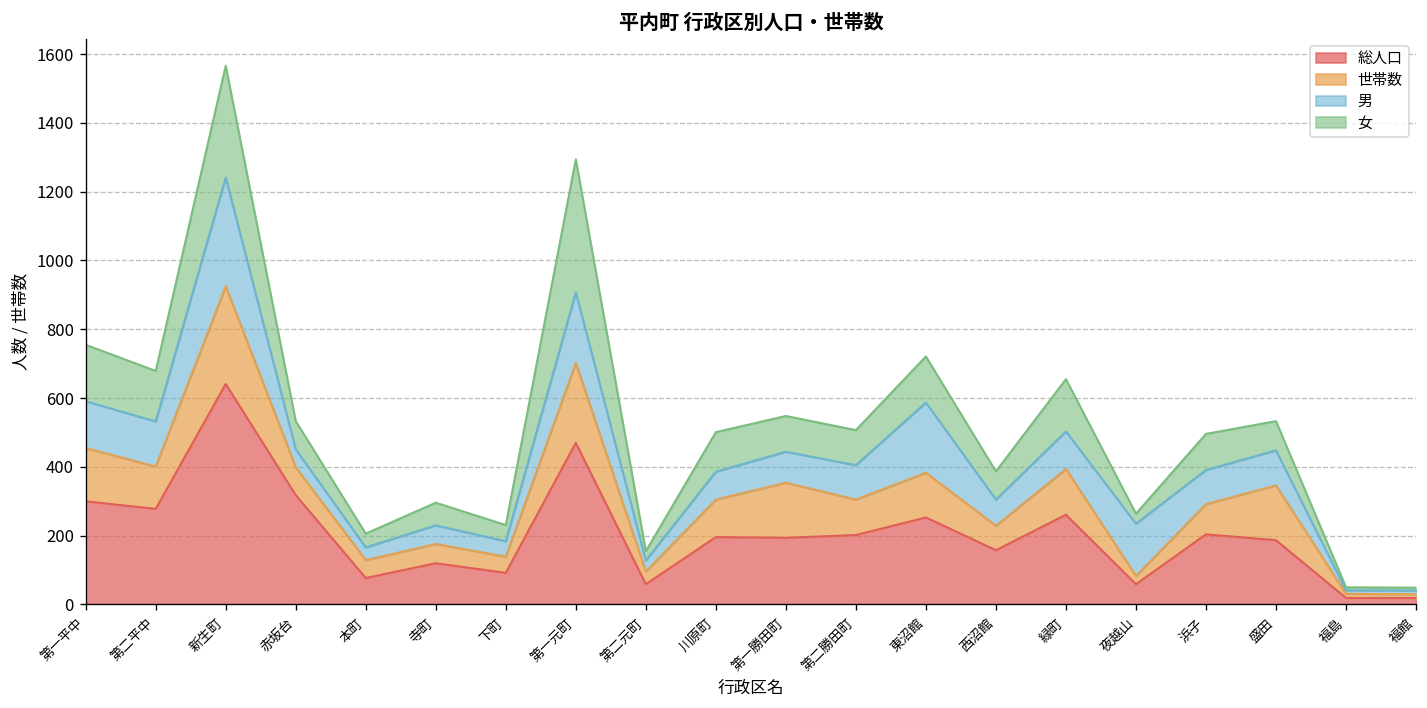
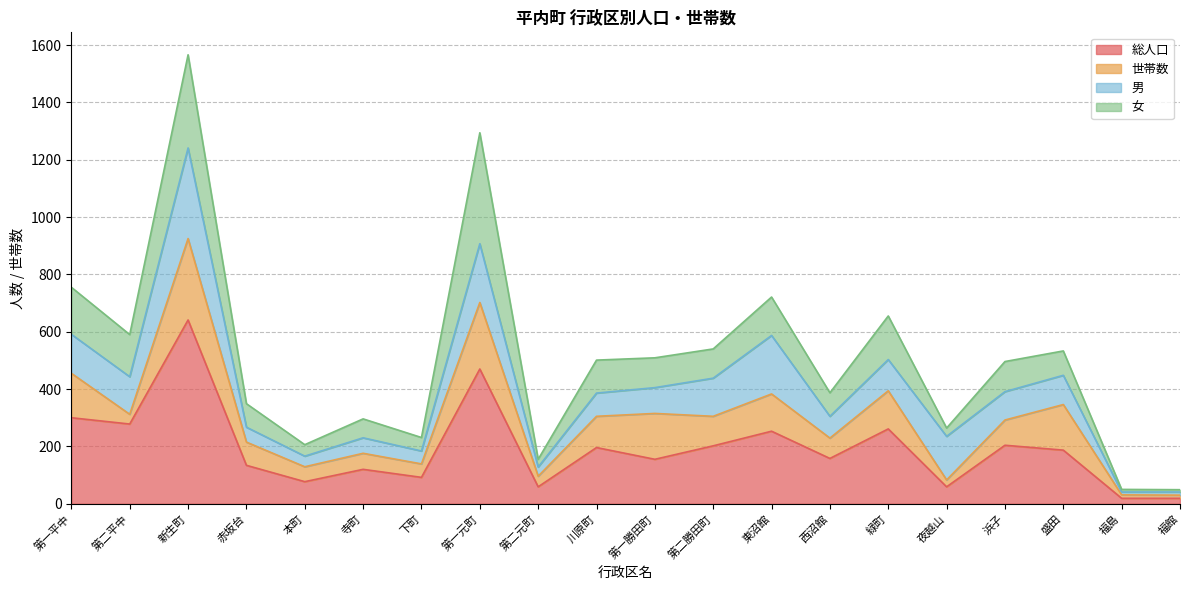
  {
    "総人口": {
      "第一平中": 300,
      "第二平中": 280,
      "新生町": 640,
-     "赤坂台": 320,
+     "赤坂台": 130,
      "本町": 80,
      "寺町": 120,
      "下町": 90,
      "第一元町": 470,
      "第二元町": 60,
      "川原町": 200,
-     "第一勝田町": 190,
+     "第一勝田町": 160,
      "第二勝田町": 200,
      "東沼館": 250,
      "西沼館": 160,
      "緑町": 260,
      "夜越山": 60,
      "浜子": 200,
      "盛田": 190,
      "福島": 20,
      "福館": 20
    },
    "世帯数": {
      "第一平中": 160,
-     "第二平中": 120,
+     "第二平中": 30,
      "新生町": 280,
      "赤坂台": 80,
      "本町": 50,
      "寺町": 60,
      "下町": 50,
      "第一元町": 230,
      "第二元町": 40,
      "川原町": 110,
      "第一勝田町": 160,
      "第二勝田町": 100,
      "東沼館": 130,
      "西沼館": 70,
      "緑町": 130,
      "夜越山": 20,
      "浜子": 90,
      "盛田": 160,
      "福島": 10,
      "福館": 10
    },
    "男": {
      "第一平中": 140,
      "第二平中": 130,
      "新生町": 320,
      "赤坂台": 50,
      "本町": 40,
      "寺町": 50,
      "下町": 50,
      "第一元町": 210,
      "第二元町": 30,
      "川原町": 80,
      "第一勝田町": 90,
-     "第二勝田町": 100,
+     "第二勝田町": 130,
      "東沼館": 200,
      "西沼館": 80,
      "緑町": 110,
      "夜越山": 150,
      "浜子": 100,
      "盛田": 100,
      "福島": 10
    },
    "女": {
      "第一平中": 160,
      "第二平中": 150,
      "新生町": 330,
      "赤坂台": 80,
      "本町": 40,
      "寺町": 70,
      "下町": 50,
      "第一元町": 390,
      "第二元町": 30,
      "川原町": 120,
      "第一勝田町": 100,
      "第二勝田町": 100,
      "東沼館": 130,
      "西沼館": 80,
      "緑町": 150,
      "夜越山": 30,
      "浜子": 110,
      "盛田": 90,
      "福島": 10
    }
  }
